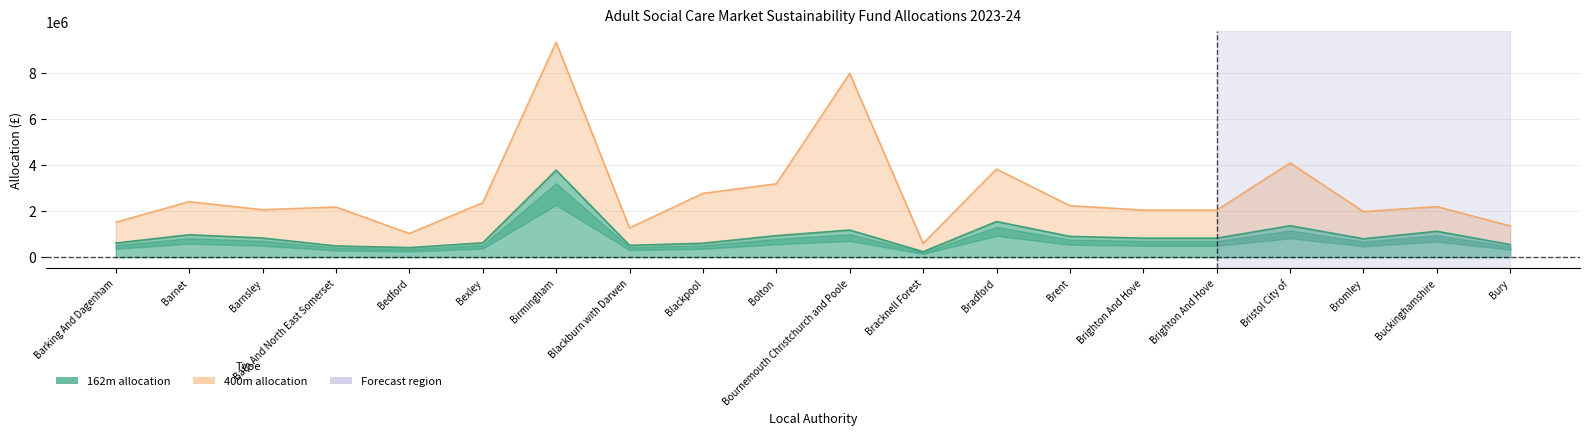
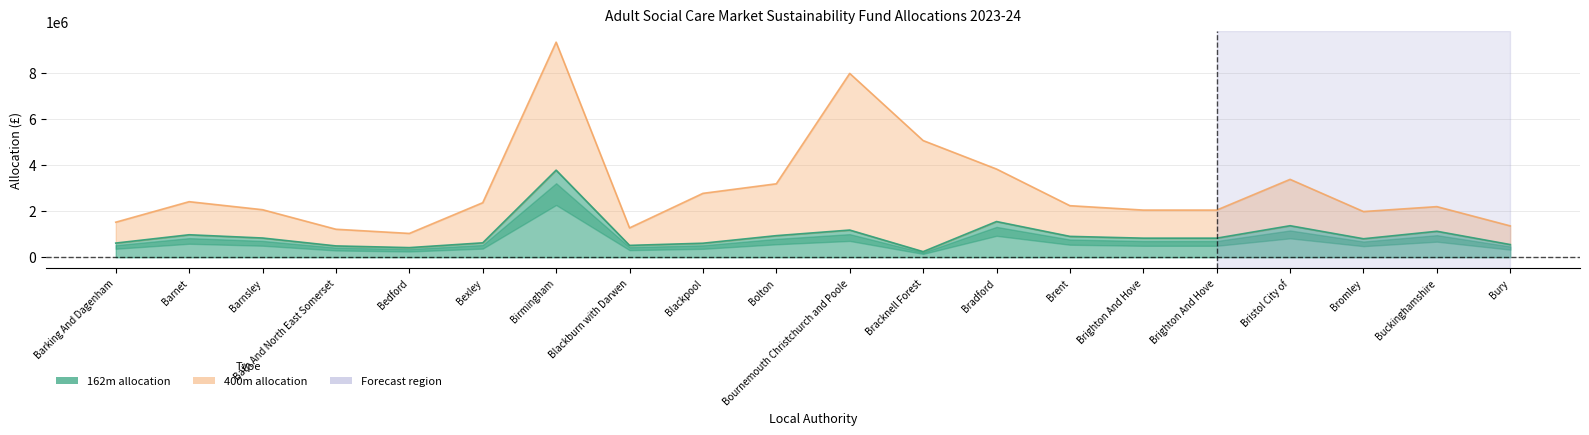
  {
    "400m allocation": {
      "Barking And Dagenham": 1500000,
      "Barnet": 2400000,
      "Barnsley": 2100000,
-     "Bath And North East Somerset": 2200000,
+     "Bath And North East Somerset": 1200000,
      "Bedford": 1000000,
      "Bexley": 2400000,
      "Birmingham": 9300000,
      "Blackburn with Darwen": 1300000,
      "Blackpool": 2800000,
      "Bolton": 3200000,
      "Bournemouth Christchurch and Poole": 8000000,
-     "Bracknell Forest": 600000,
+     "Bracknell Forest": 5100000,
      "Bradford": 3800000,
      "Brent": 2200000,
-     "Bristol City of": 4100000,
+     "Bristol City of": 3400000,
      "Bromley": 2000000,
      "Buckinghamshire": 2200000,
      "Bury": 1400000
    }
  }
